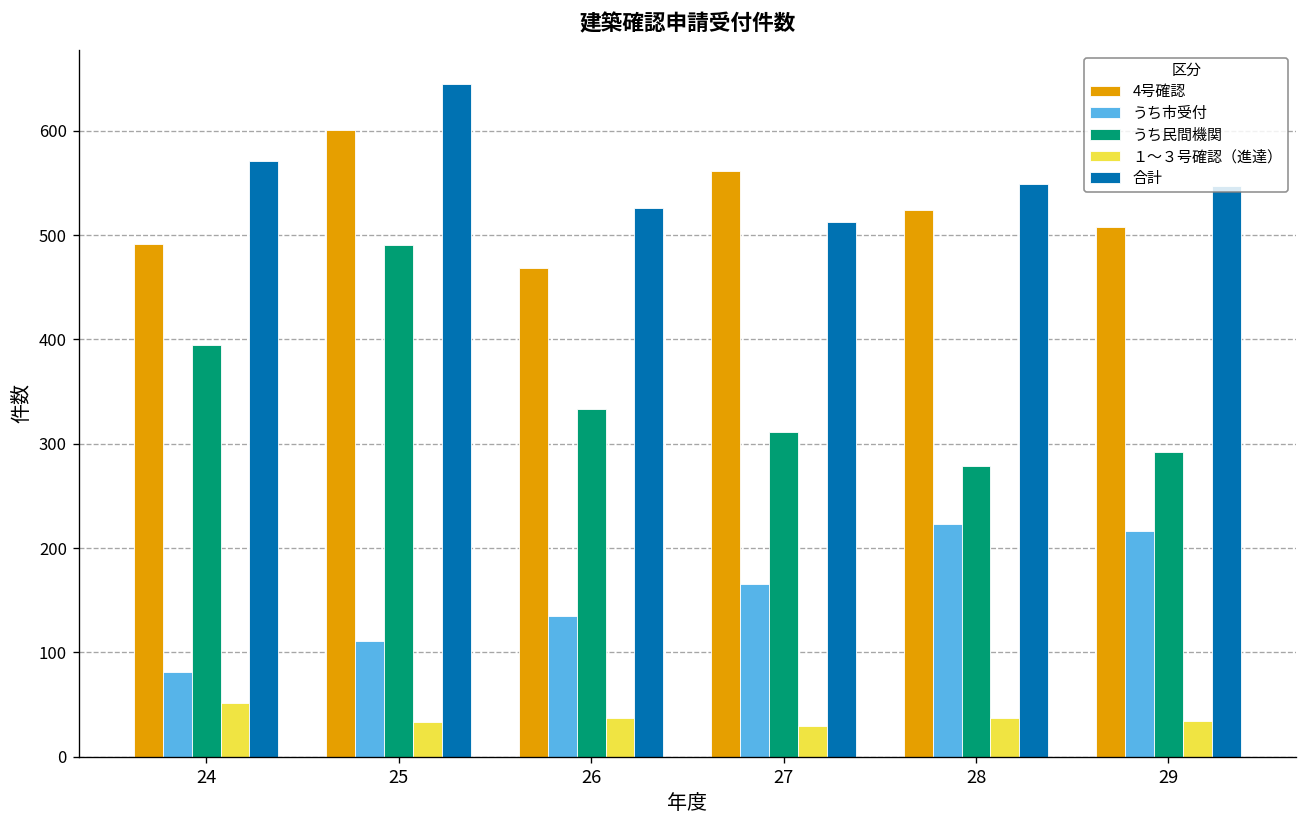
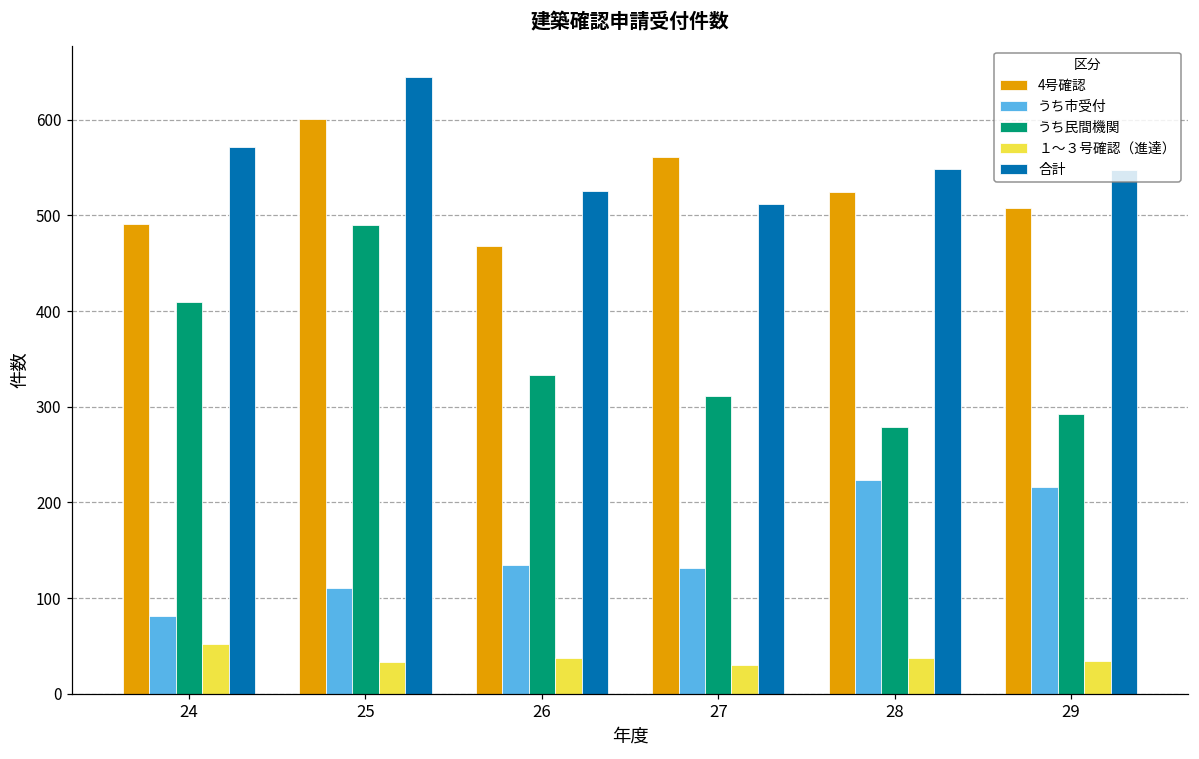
  {
    "4号確認": {
      "24": 490,
      "25": 600,
      "26": 470,
      "27": 560,
      "28": 520,
      "29": 510
    },
    "うち市受付": {
      "24": 80,
      "25": 110,
      "26": 140,
-     "27": 170,
+     "27": 130,
      "28": 220,
      "29": 220
    },
    "うち民間機関": {
-     "24": 400,
+     "24": 410,
      "25": 490,
      "26": 330,
      "27": 310,
      "28": 280,
      "29": 290
    },
    "１～３号確認（進達）": {
      "24": 50,
      "25": 30,
      "26": 40,
      "27": 30,
      "28": 40,
      "29": 30
    },
    "合計": {
      "24": 570,
      "25": 650,
      "26": 530,
      "27": 510,
      "28": 550
    }
  }
